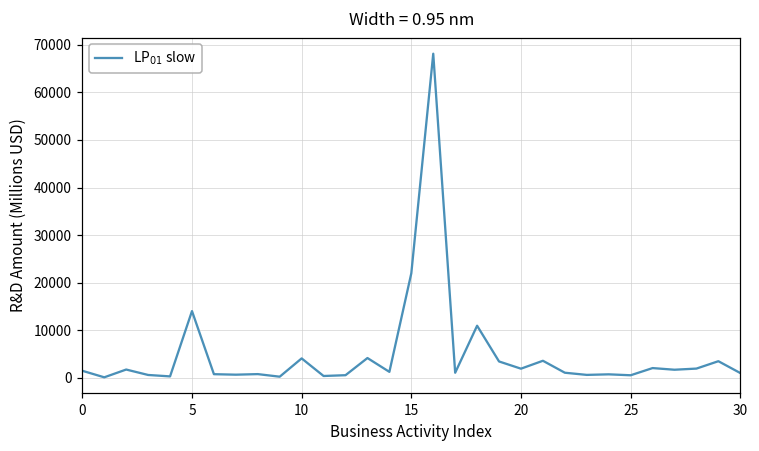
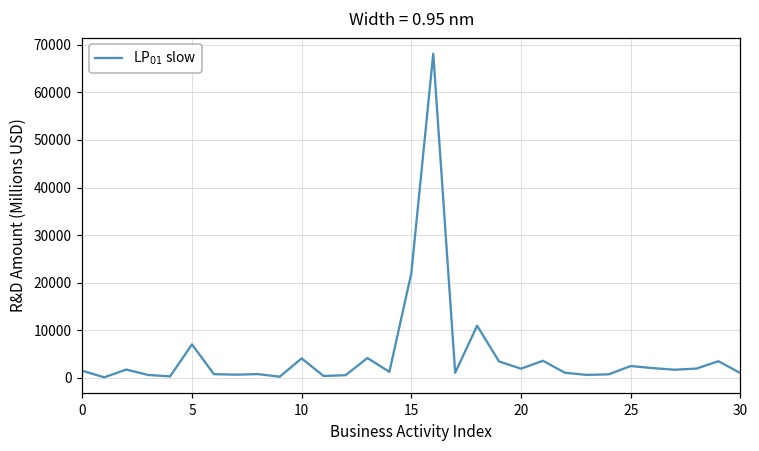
  {
    "0": 1000,
-   "5": 14000,
+   "5": 7000,
    "10": 4000,
    "15": 22000,
    "20": 2000,
-   "25": 1000,
+   "25": 2000,
    "30": 1000
  }
